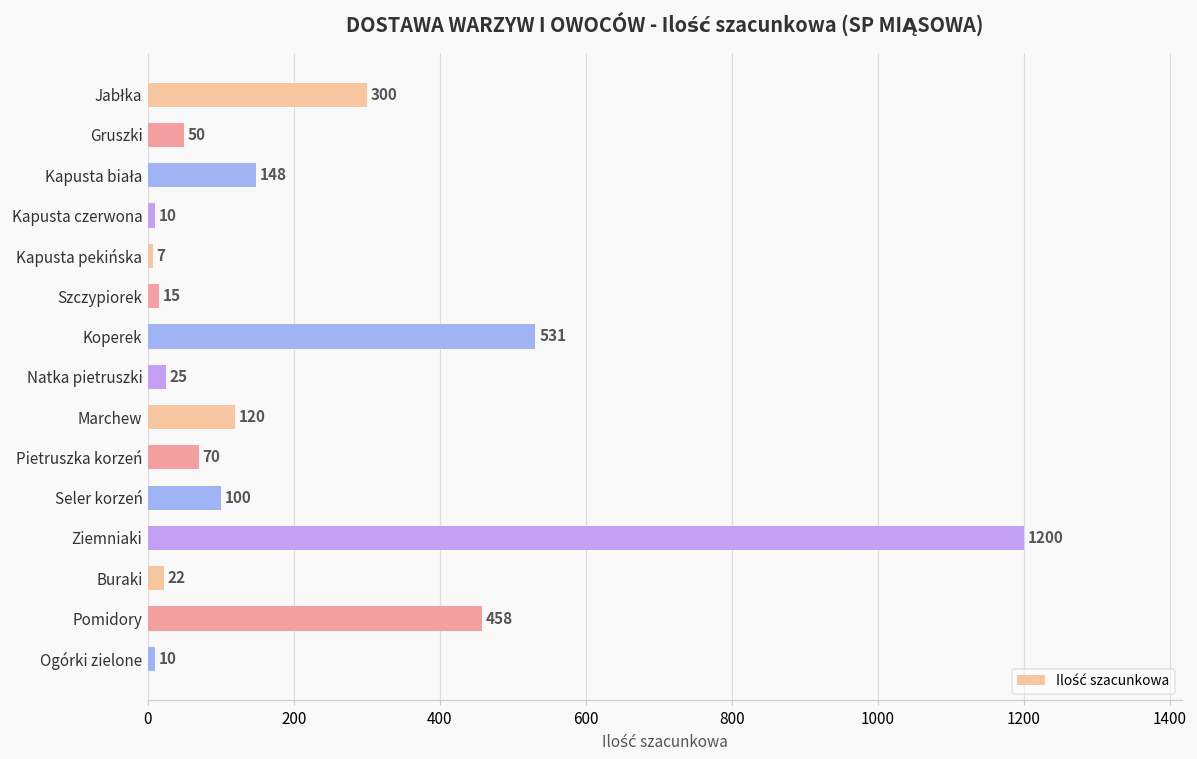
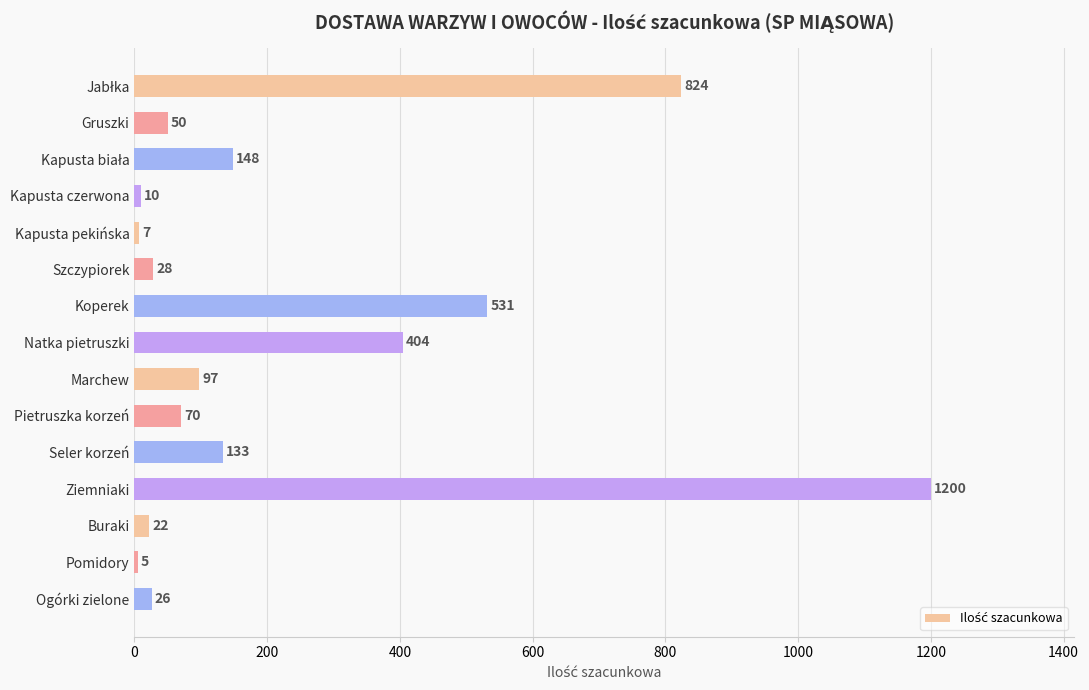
  {
-   "Jabłka": 300,
+   "Jabłka": 824,
    "Gruszki": 50,
    "Kapusta biała": 148,
    "Kapusta czerwona": 10,
    "Kapusta pekińska": 7,
-   "Szczypiorek": 15,
+   "Szczypiorek": 28,
    "Koperek": 531,
-   "Natka pietruszki": 25,
-   "Marchew": 120,
+   "Natka pietruszki": 404,
+   "Marchew": 97,
    "Pietruszka korzeń": 70,
-   "Seler korzeń": 100,
+   "Seler korzeń": 133,
    "Ziemniaki": 1200,
    "Buraki": 22,
-   "Pomidory": 458,
-   "Ogórki zielone": 10
+   "Pomidory": 5,
+   "Ogórki zielone": 26
  }
